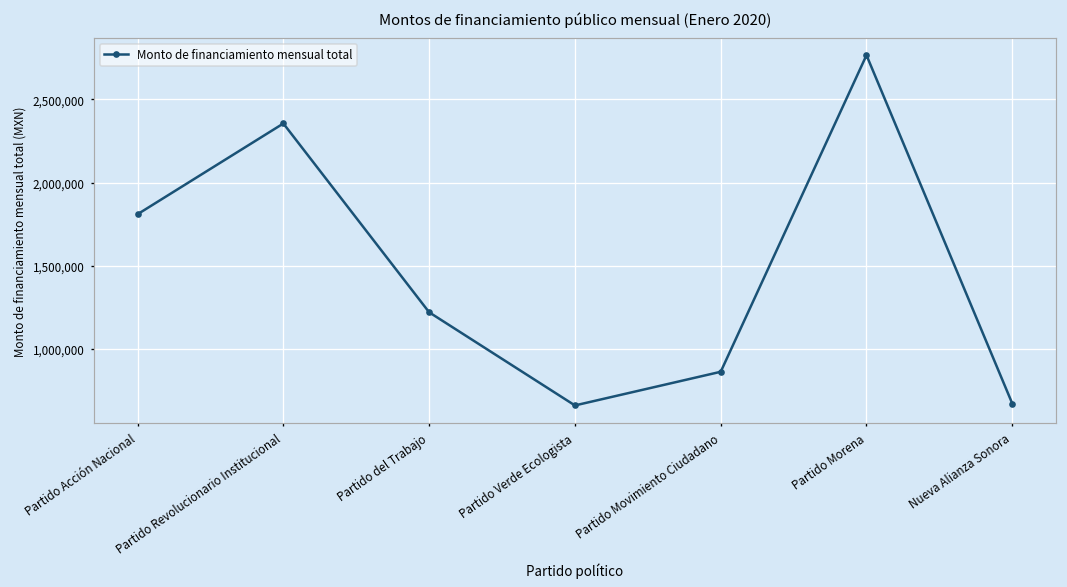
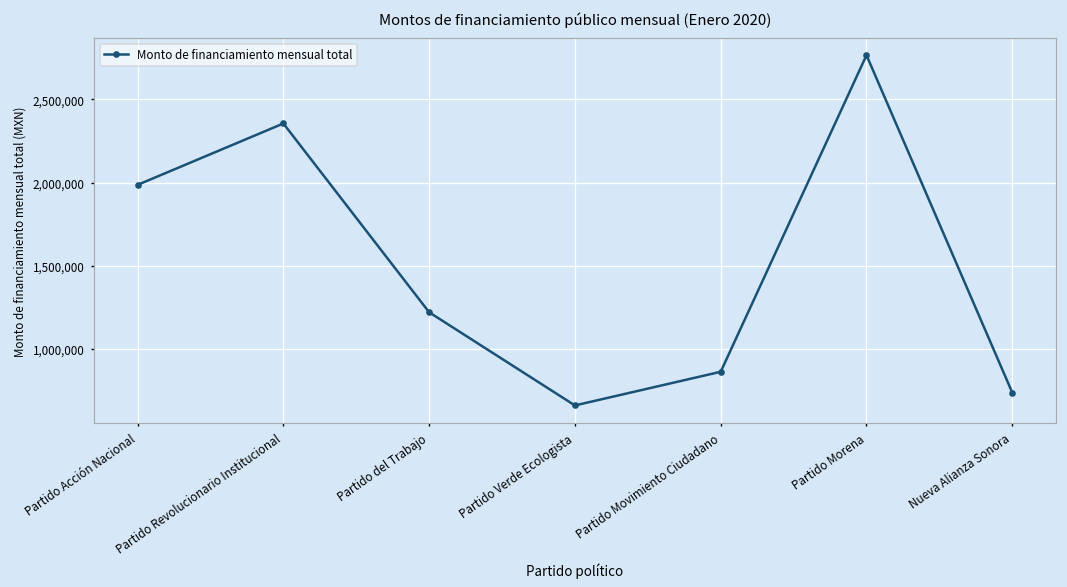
  {
-   "Partido Acción Nacional": "1,810,000",
+   "Partido Acción Nacional": "1,990,000",
    "Partido Revolucionario Institucional": "2,350,000",
    "Partido del Trabajo": "1,220,000",
    "Partido Verde Ecologista": "660,000",
    "Partido Movimiento Ciudadano": "860,000",
    "Partido Morena": "2,760,000",
-   "Nueva Alianza Sonora": "670,000"
+   "Nueva Alianza Sonora": "740,000"
  }
